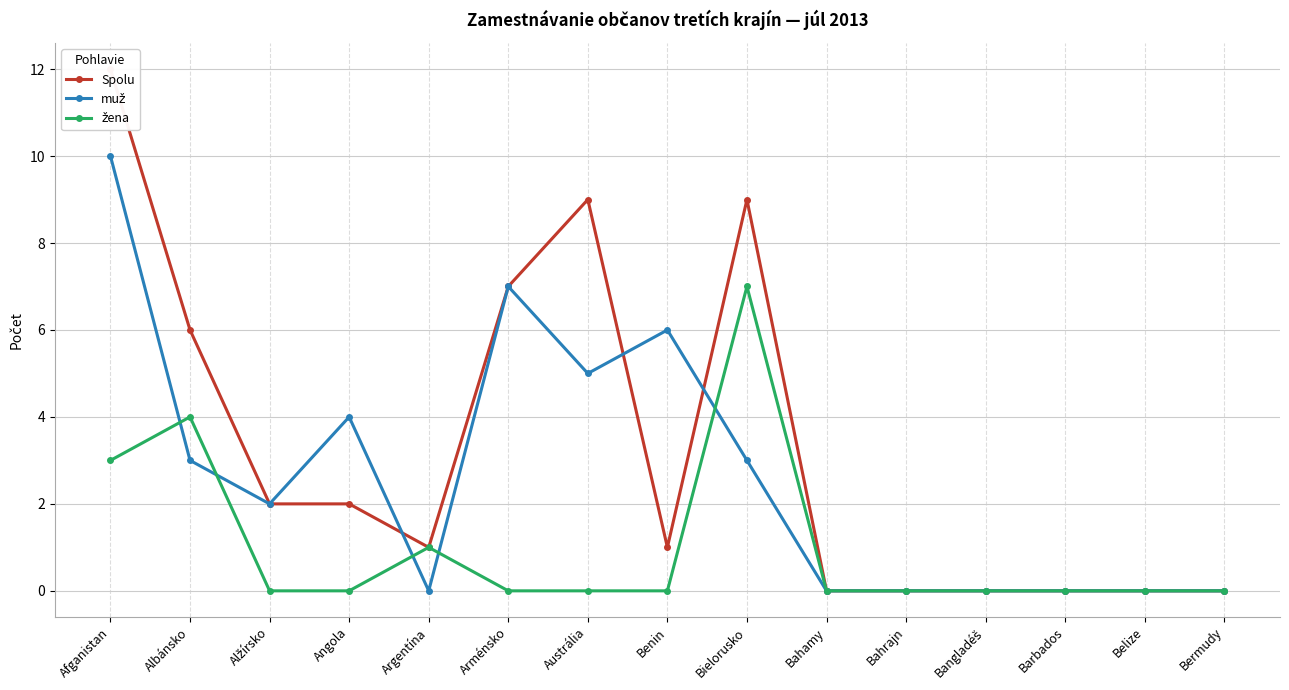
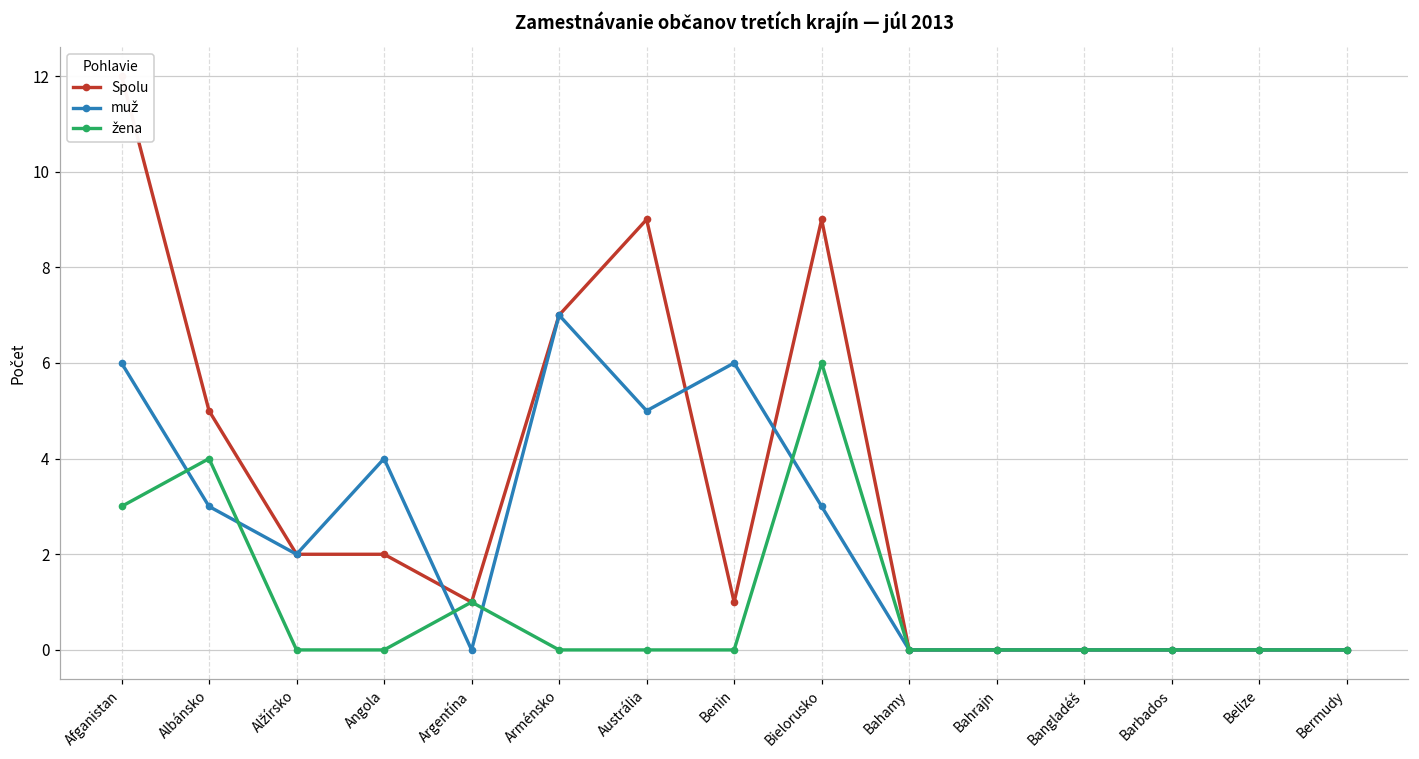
  {
    "Spolu": {
-     "Albánsko": 6,
+     "Albánsko": 5,
      "Angola": 2,
      "Austrália": 9,
      "Benin": 1,
      "Bielorusko": 9
    },
    "muž": {
-     "Afganistan": 10,
+     "Afganistan": 6,
      "Albánsko": 3,
      "Angola": 4,
      "Argentína": 0,
      "Austrália": 5,
      "Benin": 6,
      "Bielorusko": 3
    },
    "žena": {
      "Afganistan": 3,
      "Albánsko": 4,
      "Alžírsko": 0,
      "Angola": 0,
      "Arménsko": 0,
      "Austrália": 0,
      "Benin": 0,
-     "Bielorusko": 7
+     "Bielorusko": 6
    }
  }
